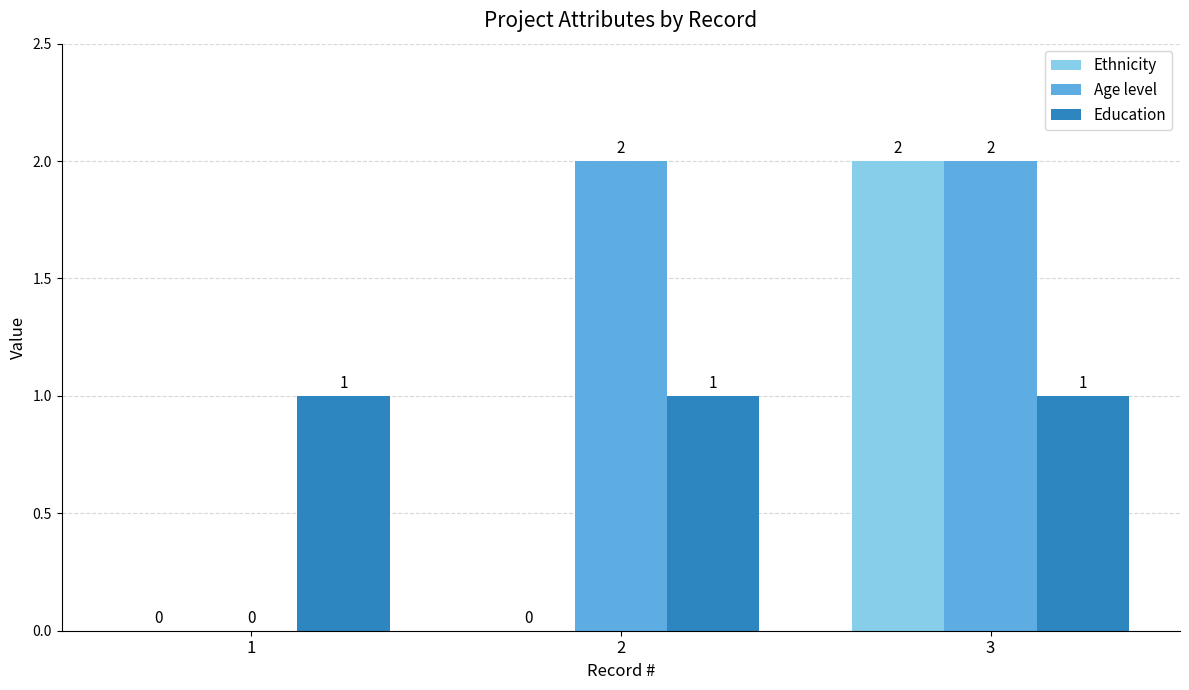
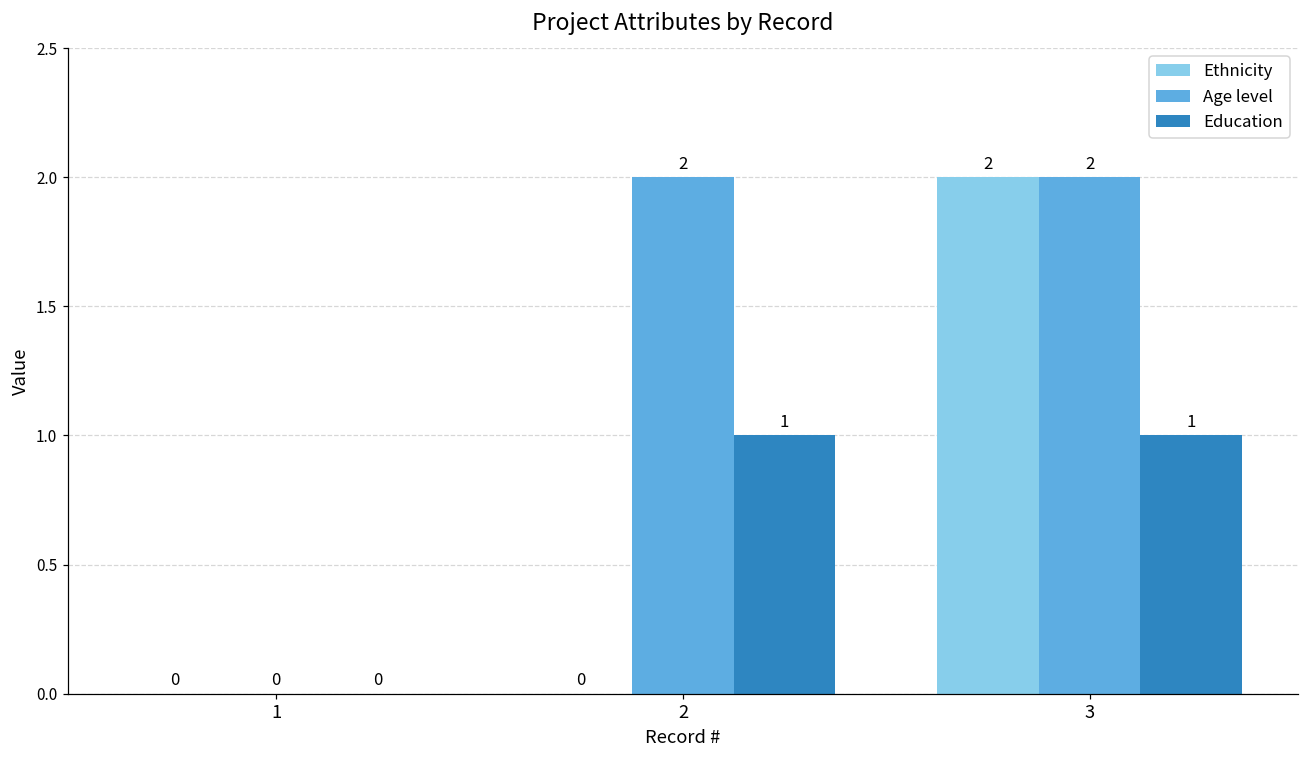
  {
    "Education": {
-     "1": 1,
+     "1": 0,
      "2": 1,
      "3": 1
    }
  }
